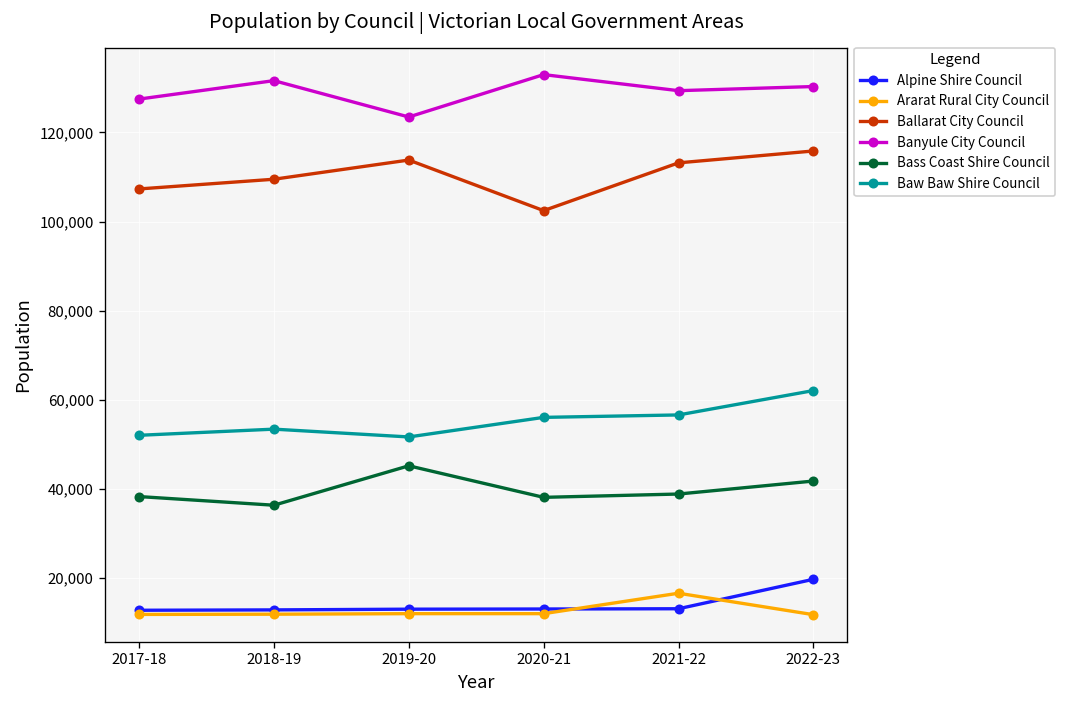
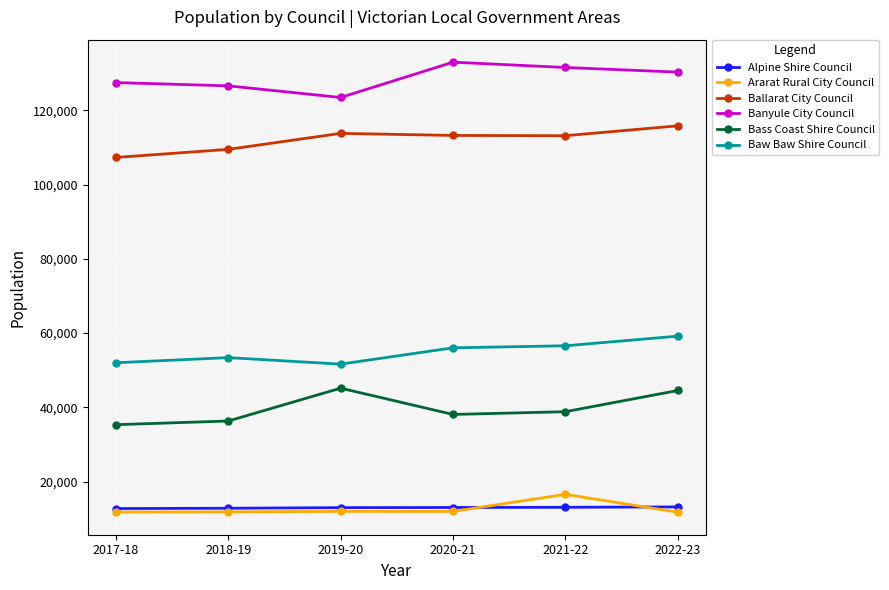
  {
    "Alpine Shire Council": {
      "2017-18": "13,000",
      "2018-19": "13,000",
      "2019-20": "13,000",
      "2020-21": "13,000",
      "2021-22": "13,000",
-     "2022-23": "20,000"
+     "2022-23": "13,000"
    },
    "Ararat Rural City Council": {
      "2017-18": "12,000",
      "2018-19": "12,000",
      "2019-20": "12,000",
      "2020-21": "12,000",
      "2021-22": "17,000",
      "2022-23": "12,000"
    },
    "Ballarat City Council": {
      "2017-18": "107,000",
      "2018-19": "110,000",
      "2019-20": "114,000",
-     "2020-21": "102,000",
+     "2020-21": "113,000",
      "2021-22": "113,000",
      "2022-23": "116,000"
    },
    "Banyule City Council": {
      "2017-18": "127,000",
-     "2018-19": "132,000",
+     "2018-19": "127,000",
      "2019-20": "123,000",
      "2020-21": "133,000",
-     "2021-22": "129,000",
+     "2021-22": "132,000",
      "2022-23": "130,000"
    },
    "Bass Coast Shire Council": {
-     "2017-18": "38,000",
+     "2017-18": "35,000",
      "2018-19": "36,000",
      "2019-20": "45,000",
      "2020-21": "38,000",
      "2021-22": "39,000",
-     "2022-23": "42,000"
+     "2022-23": "45,000"
    },
    "Baw Baw Shire Council": {
      "2017-18": "52,000",
      "2018-19": "53,000",
      "2019-20": "52,000",
      "2020-21": "56,000",
      "2021-22": "57,000",
-     "2022-23": "62,000"
+     "2022-23": "59,000"
    }
  }
